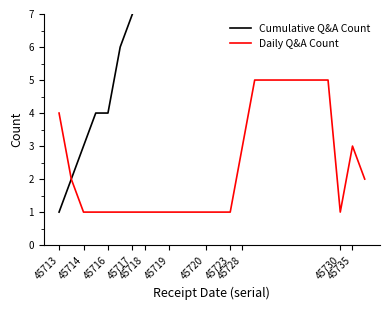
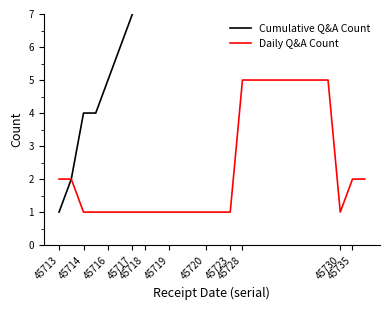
  {
    "Cumulative Q&A Count": {
      "45713": 1,
-     "45714": 3,
-     "45716": 4,
+     "45714": 4,
+     "45716": 5,
      "45717": 7
    },
    "Daily Q&A Count": {
-     "45713": 4,
+     "45713": 2,
      "45714": 1,
      "45716": 1,
      "45717": 1,
      "45718": 1,
      "45719": 1,
      "45720": 1,
      "45723": 1,
-     "45728": 3,
+     "45728": 5,
      "45730": 1,
-     "45735": 3
+     "45735": 2
    }
  }
